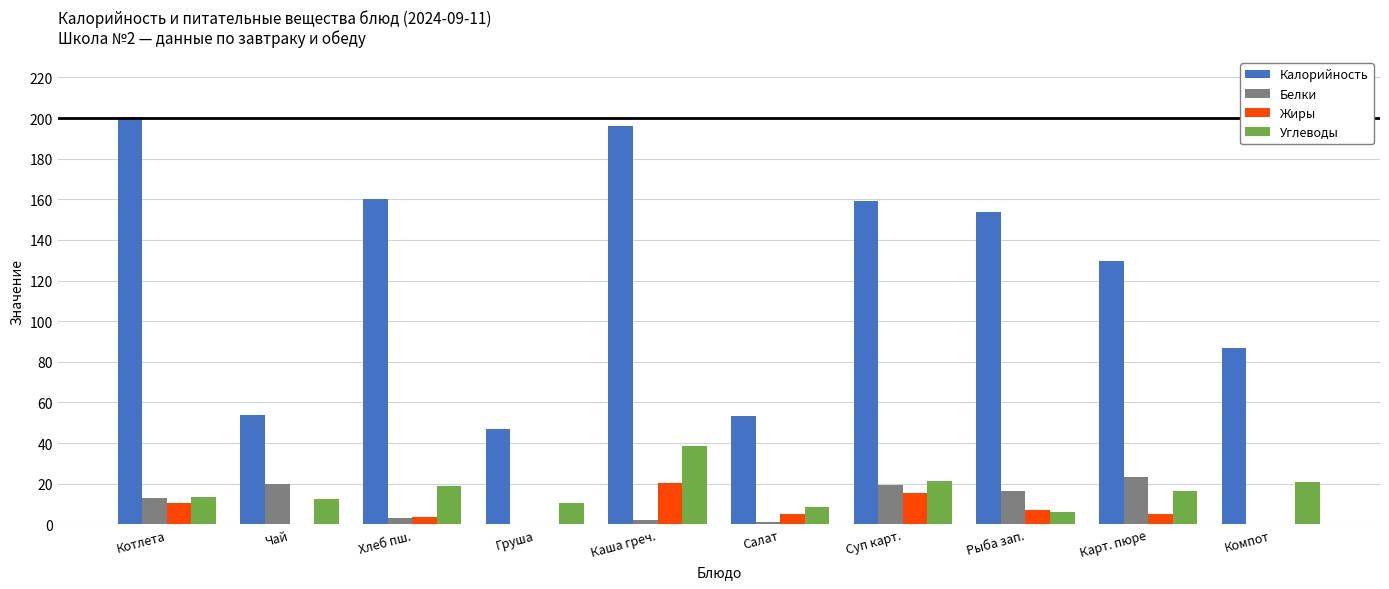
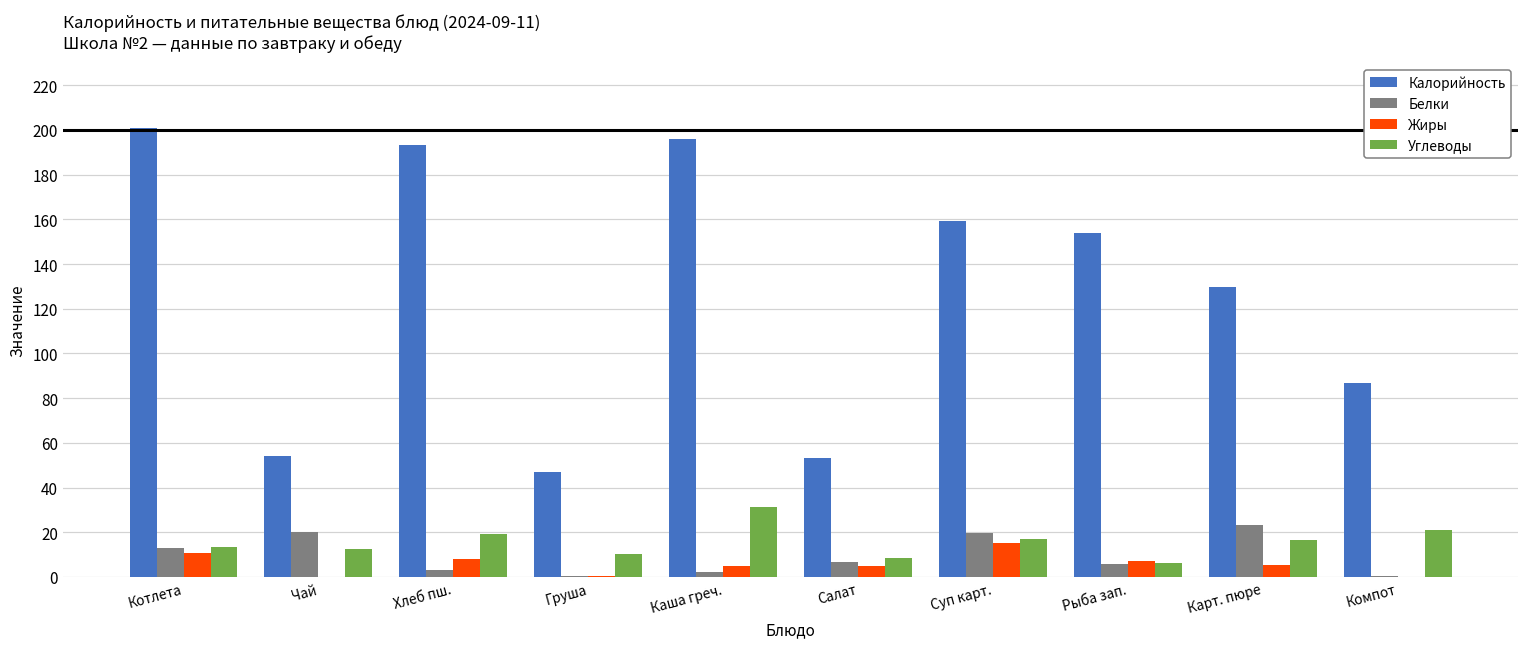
  {
    "Калорийность": {
      "Котлета": 201,
      "Чай": 54,
-     "Хлеб пш.": 160,
+     "Хлеб пш.": 193,
      "Груша": 47,
      "Каша греч.": 196,
      "Салат": 53,
      "Суп карт.": 159,
      "Рыба зап.": 154,
      "Карт. пюре": 130,
      "Компот": 87
    },
    "Белки": {
      "Котлета": 13,
      "Чай": 20,
      "Хлеб пш.": 3,
      "Каша греч.": 2,
-     "Салат": 1,
+     "Салат": 7,
      "Суп карт.": 20,
-     "Рыба зап.": 16,
+     "Рыба зап.": 6,
      "Карт. пюре": 23
    },
    "Жиры": {
      "Котлета": 11,
-     "Хлеб пш.": 4,
-     "Каша греч.": 20,
+     "Хлеб пш.": 8,
+     "Каша греч.": 5,
      "Салат": 5,
      "Суп карт.": 15,
      "Рыба зап.": 7,
      "Карт. пюре": 5
    },
    "Углеводы": {
      "Котлета": 13,
      "Чай": 13,
      "Хлеб пш.": 19,
      "Груша": 10,
-     "Каша греч.": 39,
+     "Каша греч.": 31,
      "Салат": 8,
-     "Суп карт.": 21,
+     "Суп карт.": 17,
      "Рыба зап.": 6,
      "Карт. пюре": 16,
      "Компот": 21
    }
  }
